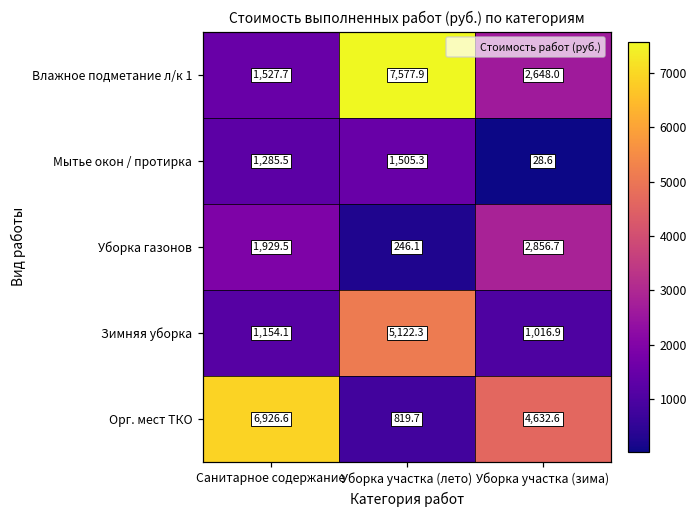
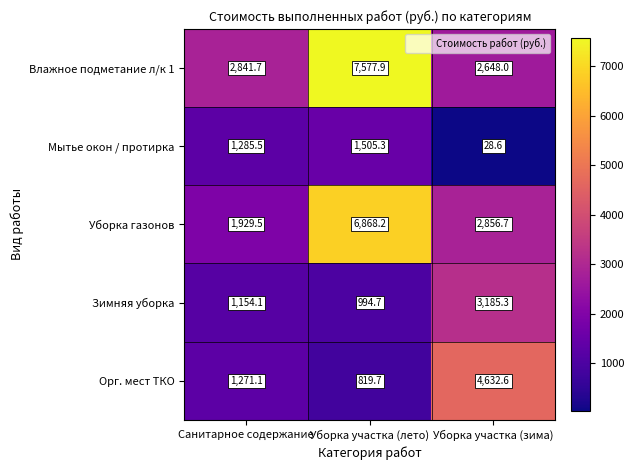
  {
    "Влажное подметание л/к 1": {
-     "Санитарное содержание": "1,527.7"
+     "Санитарное содержание": "2,841.7"
    },
    "Уборка газонов": {
-     "Уборка участка (лето)": "246.1"
+     "Уборка участка (лето)": "6,868.2"
    },
    "Зимняя уборка": {
-     "Уборка участка (лето)": "5,122.3",
-     "Уборка участка (зима)": "1,016.9"
+     "Уборка участка (лето)": "994.7",
+     "Уборка участка (зима)": "3,185.3"
    },
    "Орг. мест ТКО": {
-     "Санитарное содержание": "6,926.6"
+     "Санитарное содержание": "1,271.1"
    }
  }
